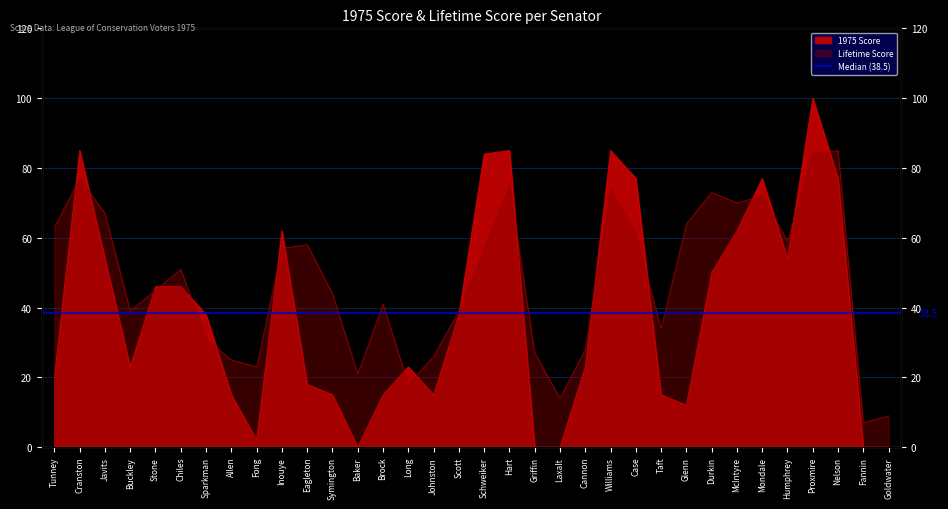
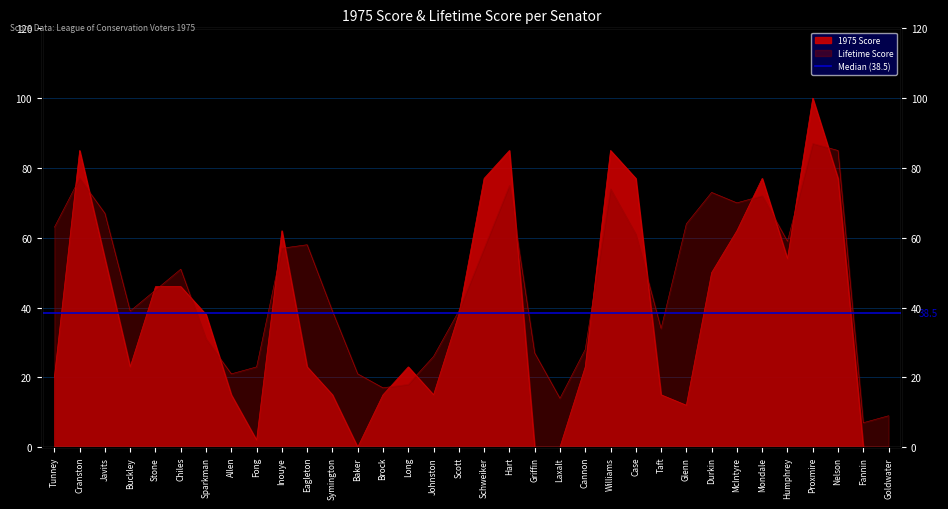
  {
    "1975 Score": {
      "Tunney": 20,
      "Cranston": 85,
      "Javits": 54,
      "Buckley": 23,
      "Stone": 46,
      "Chiles": 46,
      "Sparkman": 38,
      "Allen": 15,
      "Fong": 2,
      "Inouye": 62,
-     "Eagleton": 18,
+     "Eagleton": 23,
      "Symington": 15,
      "Baker": 0,
      "Brock": 15,
      "Long": 23,
      "Johnston": 15,
      "Scott": 38,
-     "Schweiker": 84,
+     "Schweiker": 77,
      "Hart": 85,
      "Griffin": 0,
      "Laxalt": 0,
      "Cannon": 23,
      "Williams": 85,
      "Case": 77,
      "Taft": 15,
      "Glenn": 12,
      "Durkin": 50,
      "McIntyre": 62,
      "Mondale": 77,
      "Humphrey": 54,
      "Proxmire": 100,
      "Nelson": 77,
      "Fannin": 0,
      "Goldwater": 0
    },
    "Lifetime Score": {
      "Tunney": 63,
      "Cranston": 77,
      "Javits": 67,
      "Buckley": 39,
      "Stone": 45,
      "Chiles": 51,
      "Sparkman": 31,
-     "Allen": 25,
+     "Allen": 21,
      "Fong": 23,
      "Inouye": 57,
      "Eagleton": 58,
-     "Symington": 44,
+     "Symington": 39,
      "Baker": 21,
-     "Brock": 41,
+     "Brock": 17,
      "Long": 18,
      "Johnston": 26,
      "Scott": 39,
      "Schweiker": 57,
      "Hart": 75,
      "Griffin": 27,
      "Laxalt": 14,
      "Cannon": 28,
      "Williams": 74,
      "Case": 61,
      "Taft": 34,
      "Glenn": 64,
      "Durkin": 73,
      "McIntyre": 70,
      "Mondale": 72,
      "Humphrey": 59,
-     "Proxmire": 84,
+     "Proxmire": 87,
      "Nelson": 85,
      "Fannin": 7,
      "Goldwater": 9
    }
  }
